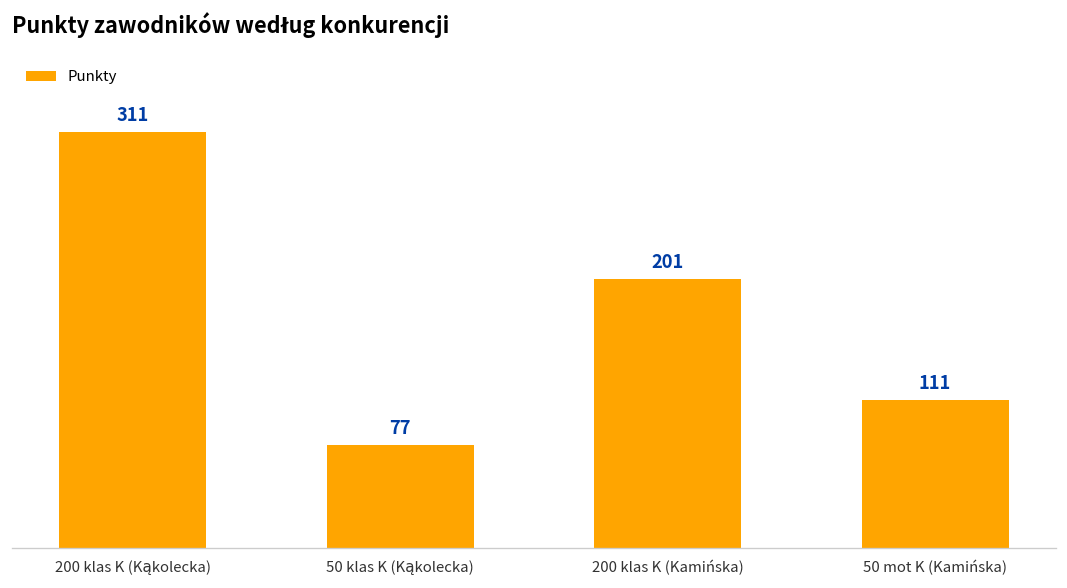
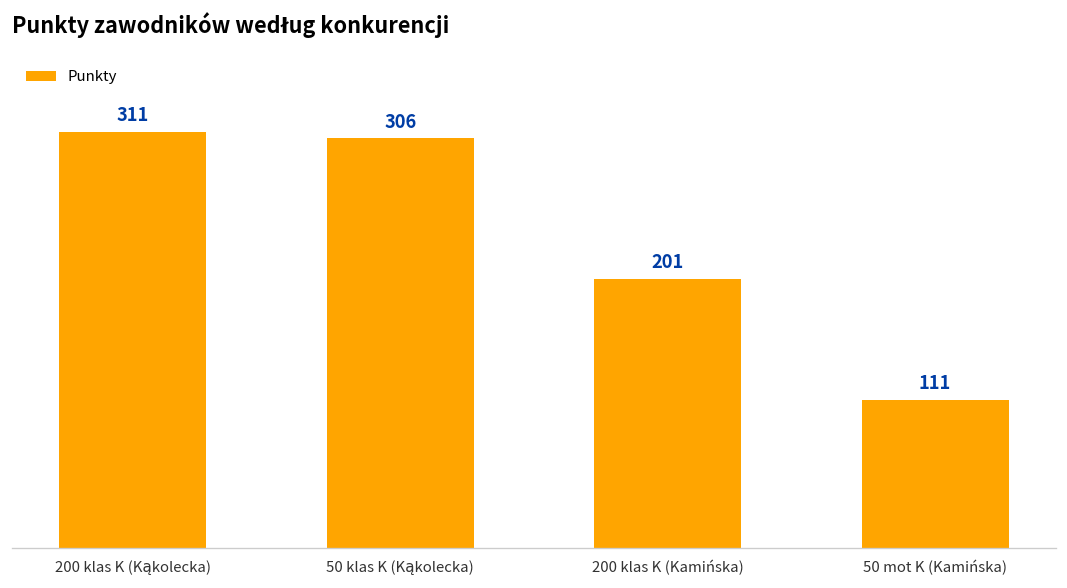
  {
    "200 klas K (Kąkolecka)": 311,
-   "50 klas K (Kąkolecka)": 77,
+   "50 klas K (Kąkolecka)": 306,
    "200 klas K (Kamińska)": 201,
    "50 mot K (Kamińska)": 111
  }
